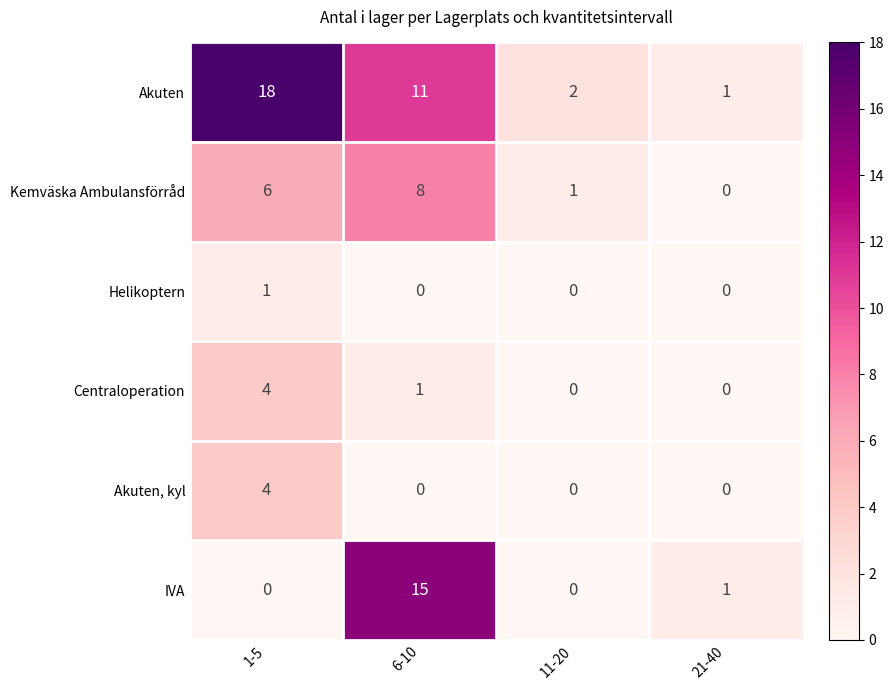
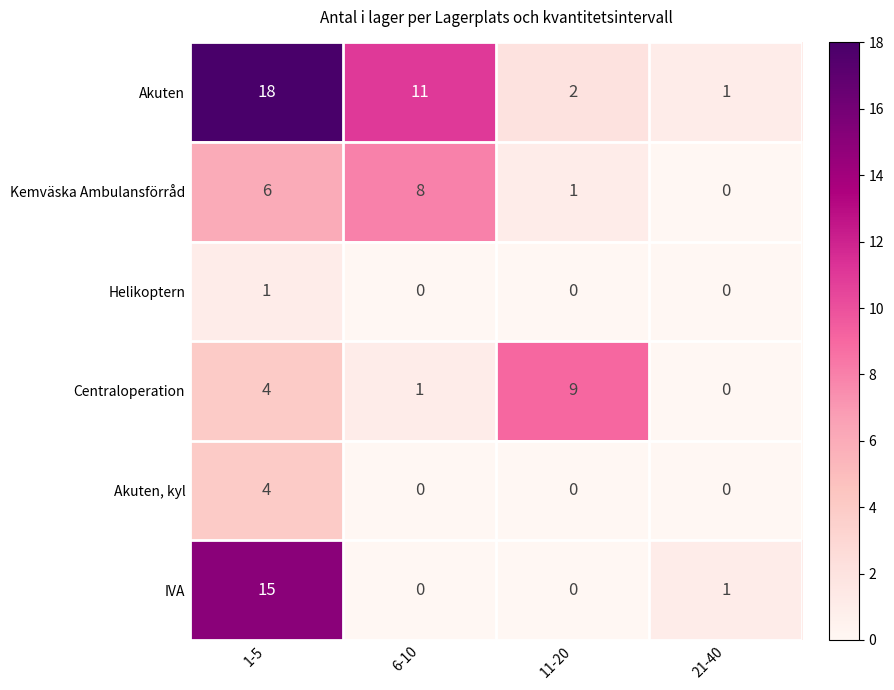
  {
    "Akuten": {
      "1-5": 18,
      "6-10": 11,
      "11-20": 2,
      "21-40": 1
    },
    "Kemväska Ambulansförråd": {
      "1-5": 6,
      "6-10": 8,
      "11-20": 1,
      "21-40": 0
    },
    "Helikoptern": {
      "1-5": 1,
      "6-10": 0,
      "11-20": 0,
      "21-40": 0
    },
    "Centraloperation": {
      "1-5": 4,
      "6-10": 1,
-     "11-20": 0,
+     "11-20": 9,
      "21-40": 0
    },
    "Akuten, kyl": {
      "1-5": 4,
      "6-10": 0,
      "11-20": 0,
      "21-40": 0
    },
    "IVA": {
-     "1-5": 0,
-     "6-10": 15,
+     "1-5": 15,
+     "6-10": 0,
      "11-20": 0,
      "21-40": 1
    }
  }
